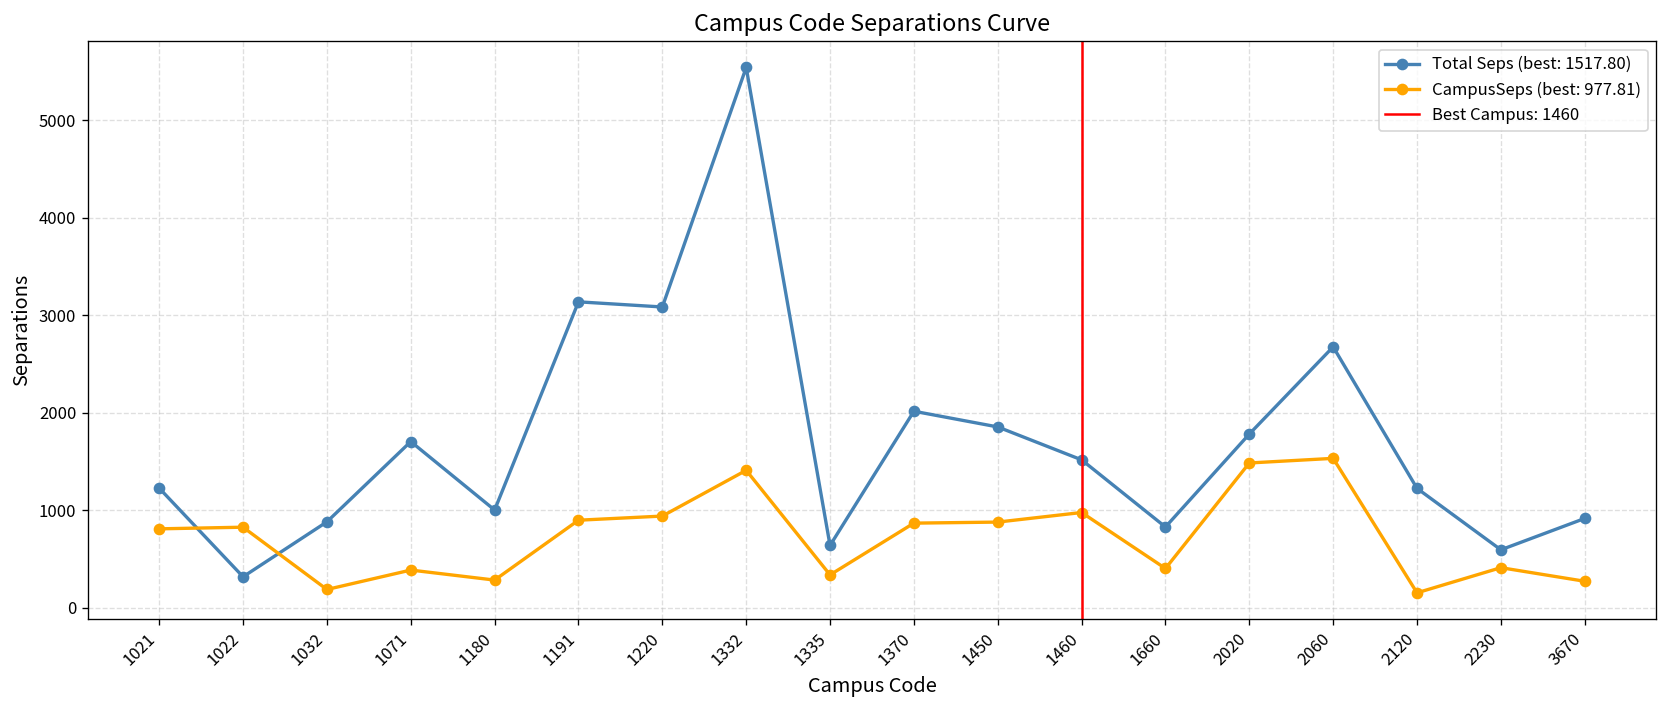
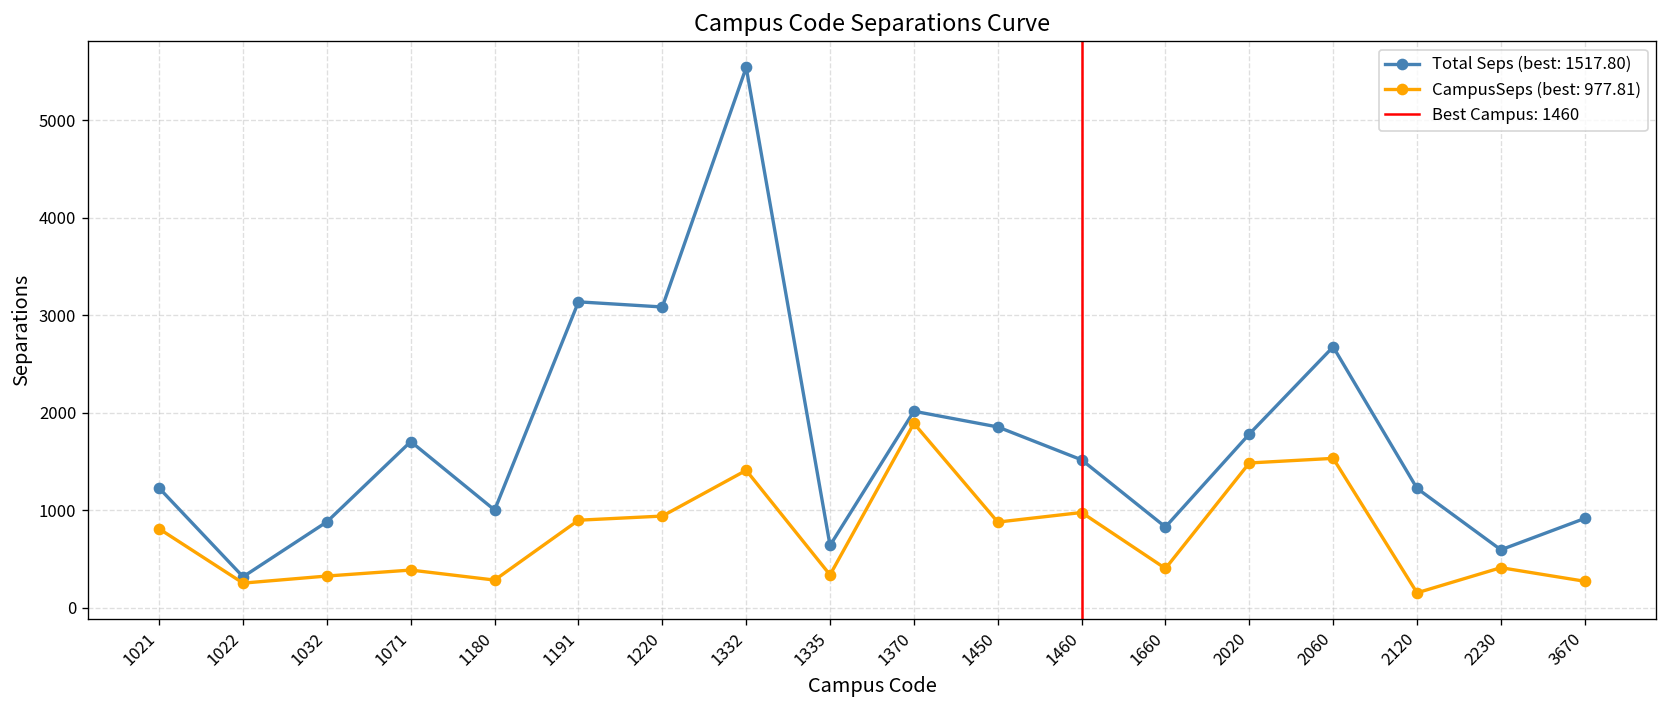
  {
    "Total Seps (best: 1517.80)": {
      "1021": 1200,
      "1022": 300,
      "1032": 900,
      "1071": 1700,
      "1180": 1000,
      "1191": 3100,
      "1220": 3100,
      "1332": 5500,
      "1335": 600,
      "1370": 2000,
      "1450": 1900,
      "1460": 1500,
      "1660": 800,
      "2020": 1800,
      "2060": 2700,
      "2120": 1200,
      "2230": 600,
      "3670": 900
    },
    "CampusSeps (best: 977.81)": {
      "1021": 800,
-     "1022": 800,
-     "1032": 200,
+     "1022": 300,
+     "1032": 300,
      "1071": 400,
      "1180": 300,
      "1191": 900,
      "1220": 900,
      "1332": 1400,
      "1335": 300,
-     "1370": 900,
+     "1370": 1900,
      "1450": 900,
      "1460": 1000,
      "1660": 400,
      "2020": 1500,
      "2060": 1500,
      "2120": 200,
      "2230": 400,
      "3670": 300
    }
  }
